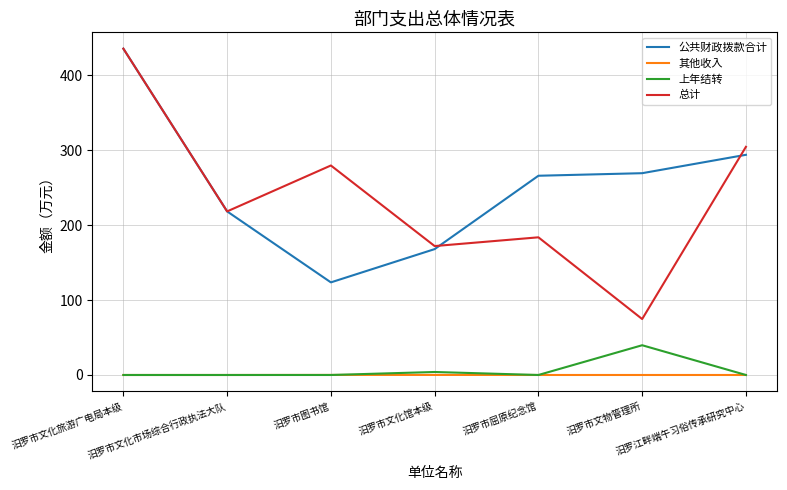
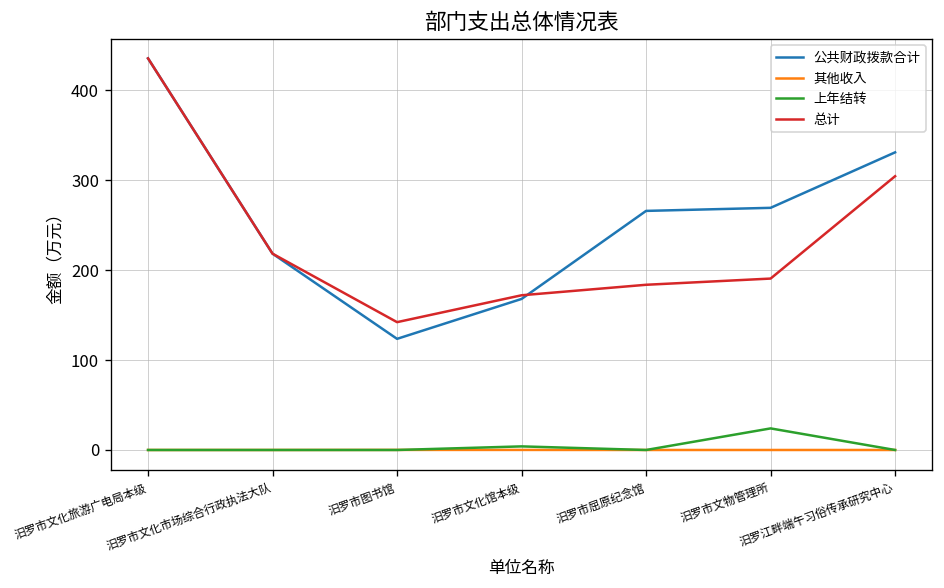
  {
    "公共财政拨款合计": {
      "汨罗市图书馆": 120,
      "汨罗市文化馆本级": 170,
      "汨罗市屈原纪念馆": 270,
      "汨罗市文物管理所": 270,
-     "汨罗江畔端午习俗传承研究中心": 290
+     "汨罗江畔端午习俗传承研究中心": 330
    },
    "其他收入": {
      "汨罗市文化馆本级": 0,
      "汨罗市文物管理所": 0
    },
    "上年结转": {
      "汨罗市文化馆本级": 0,
-     "汨罗市文物管理所": 40
+     "汨罗市文物管理所": 20
    },
    "总计": {
-     "汨罗市图书馆": 280,
+     "汨罗市图书馆": 140,
      "汨罗市文化馆本级": 170,
      "汨罗市屈原纪念馆": 180,
-     "汨罗市文物管理所": 70,
+     "汨罗市文物管理所": 190,
      "汨罗江畔端午习俗传承研究中心": 300
    }
  }
